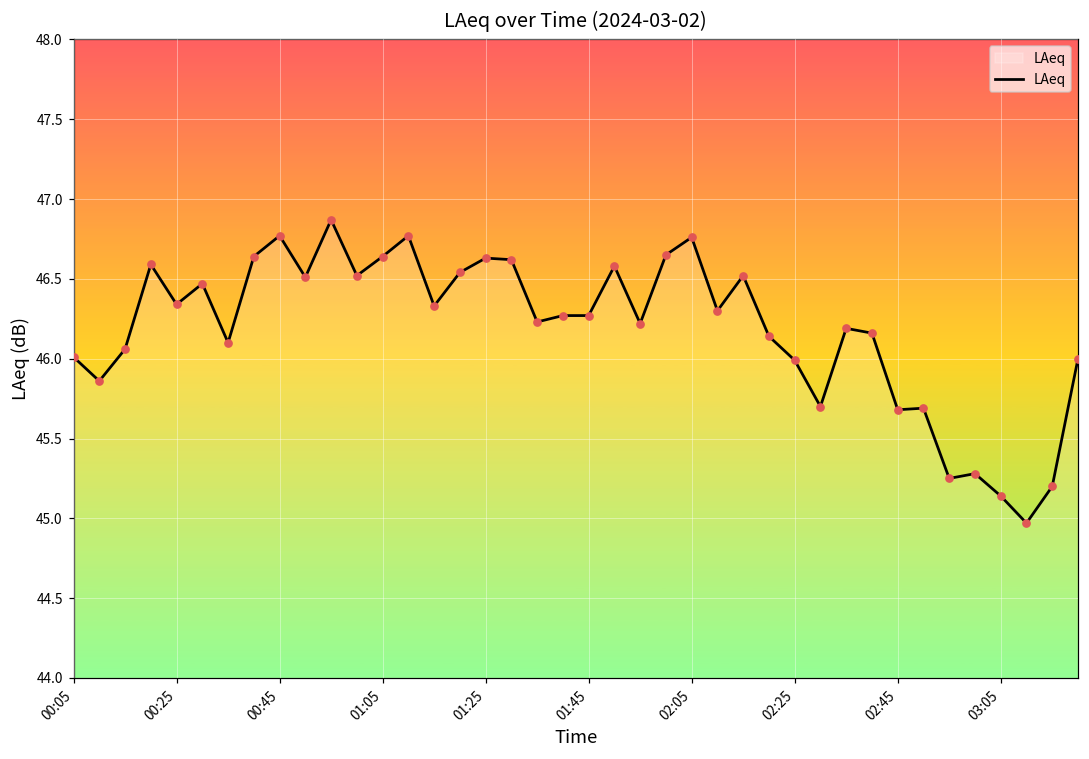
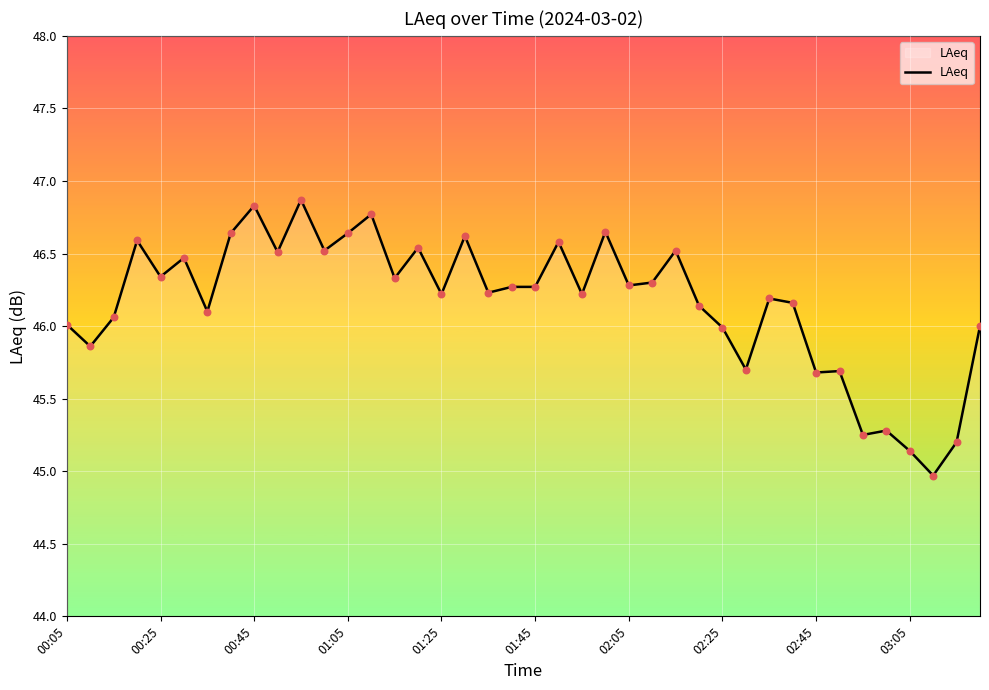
  {
    "00:05": 46.01,
    "00:25": 46.34,
-   "00:45": 46.77,
+   "00:45": 46.83,
    "01:05": 46.64,
-   "01:25": 46.63,
+   "01:25": 46.22,
    "01:45": 46.27,
-   "02:05": 46.76,
+   "02:05": 46.28,
    "02:25": 45.99,
    "02:45": 45.68,
    "03:05": 45.14
  }
